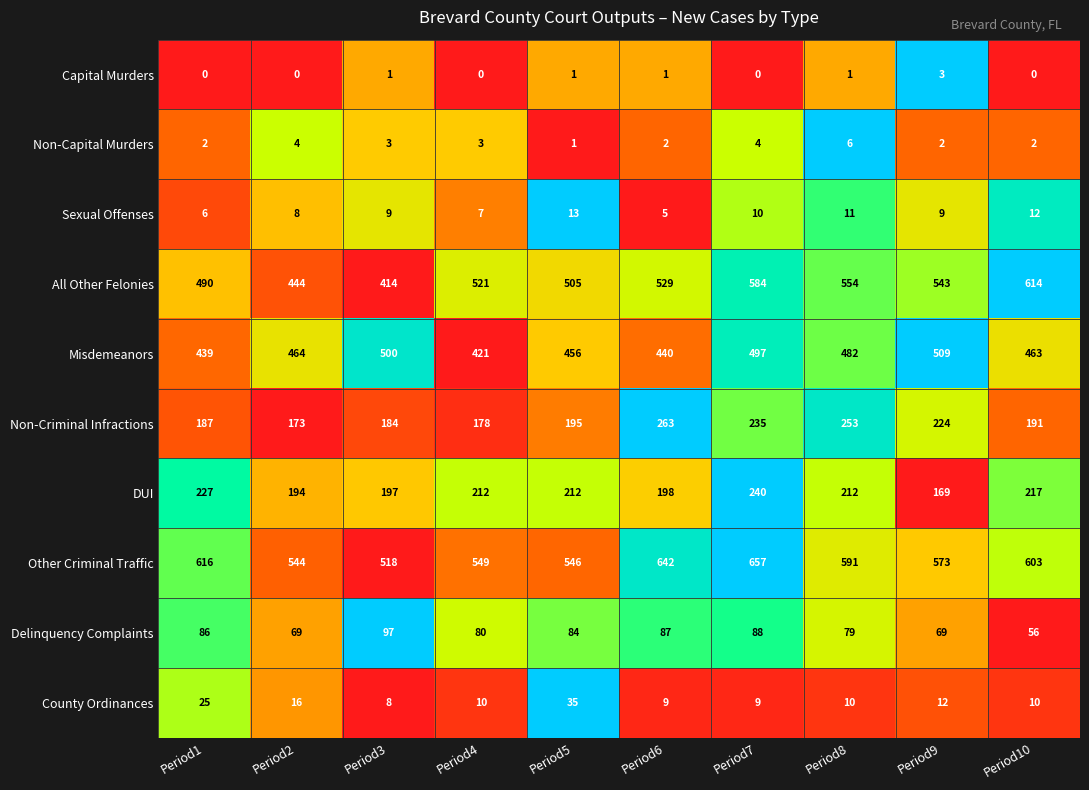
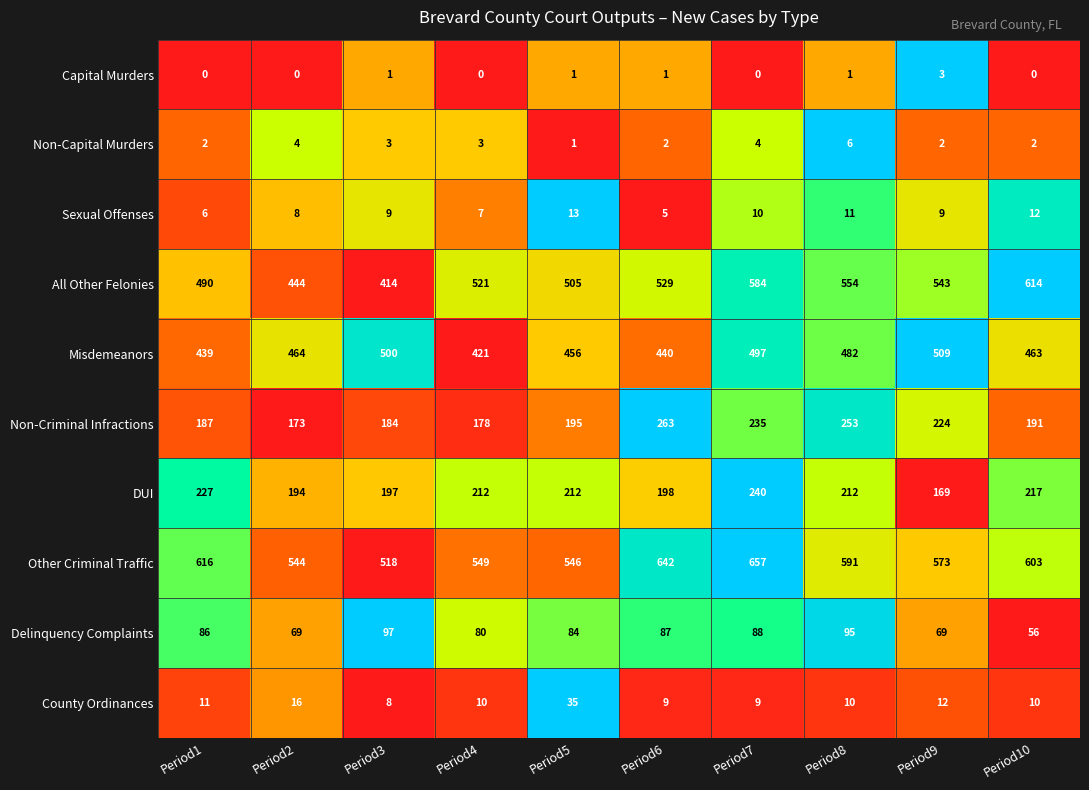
  {
    "Capital Murders": {
      "Period1": 0,
      "Period2": 0,
      "Period3": 1,
      "Period4": 0,
      "Period5": 1,
      "Period6": 1,
      "Period7": 0,
      "Period8": 1,
      "Period9": 3,
      "Period10": 0
    },
    "Non-Capital Murders": {
      "Period1": 2,
      "Period2": 4,
      "Period3": 3,
      "Period4": 3,
      "Period5": 1,
      "Period6": 2,
      "Period7": 4,
      "Period8": 6,
      "Period9": 2,
      "Period10": 2
    },
    "Sexual Offenses": {
      "Period1": 6,
      "Period2": 8,
      "Period3": 9,
      "Period4": 7,
      "Period5": 13,
      "Period6": 5,
      "Period7": 10,
      "Period8": 11,
      "Period9": 9,
      "Period10": 12
    },
    "All Other Felonies": {
      "Period1": 490,
      "Period2": 444,
      "Period3": 414,
      "Period4": 521,
      "Period5": 505,
      "Period6": 529,
      "Period7": 584,
      "Period8": 554,
      "Period9": 543,
      "Period10": 614
    },
    "Misdemeanors": {
      "Period1": 439,
      "Period2": 464,
      "Period3": 500,
      "Period4": 421,
      "Period5": 456,
      "Period6": 440,
      "Period7": 497,
      "Period8": 482,
      "Period9": 509,
      "Period10": 463
    },
    "Non-Criminal Infractions": {
      "Period1": 187,
      "Period2": 173,
      "Period3": 184,
      "Period4": 178,
      "Period5": 195,
      "Period6": 263,
      "Period7": 235,
      "Period8": 253,
      "Period9": 224,
      "Period10": 191
    },
    "DUI": {
      "Period1": 227,
      "Period2": 194,
      "Period3": 197,
      "Period4": 212,
      "Period5": 212,
      "Period6": 198,
      "Period7": 240,
      "Period8": 212,
      "Period9": 169,
      "Period10": 217
    },
    "Other Criminal Traffic": {
      "Period1": 616,
      "Period2": 544,
      "Period3": 518,
      "Period4": 549,
      "Period5": 546,
      "Period6": 642,
      "Period7": 657,
      "Period8": 591,
      "Period9": 573,
      "Period10": 603
    },
    "Delinquency Complaints": {
      "Period1": 86,
      "Period2": 69,
      "Period3": 97,
      "Period4": 80,
      "Period5": 84,
      "Period6": 87,
      "Period7": 88,
-     "Period8": 79,
+     "Period8": 95,
      "Period9": 69,
      "Period10": 56
    },
    "County Ordinances": {
-     "Period1": 25,
+     "Period1": 11,
      "Period2": 16,
      "Period3": 8,
      "Period4": 10,
      "Period5": 35,
      "Period6": 9,
      "Period7": 9,
      "Period8": 10,
      "Period9": 12,
      "Period10": 10
    }
  }
